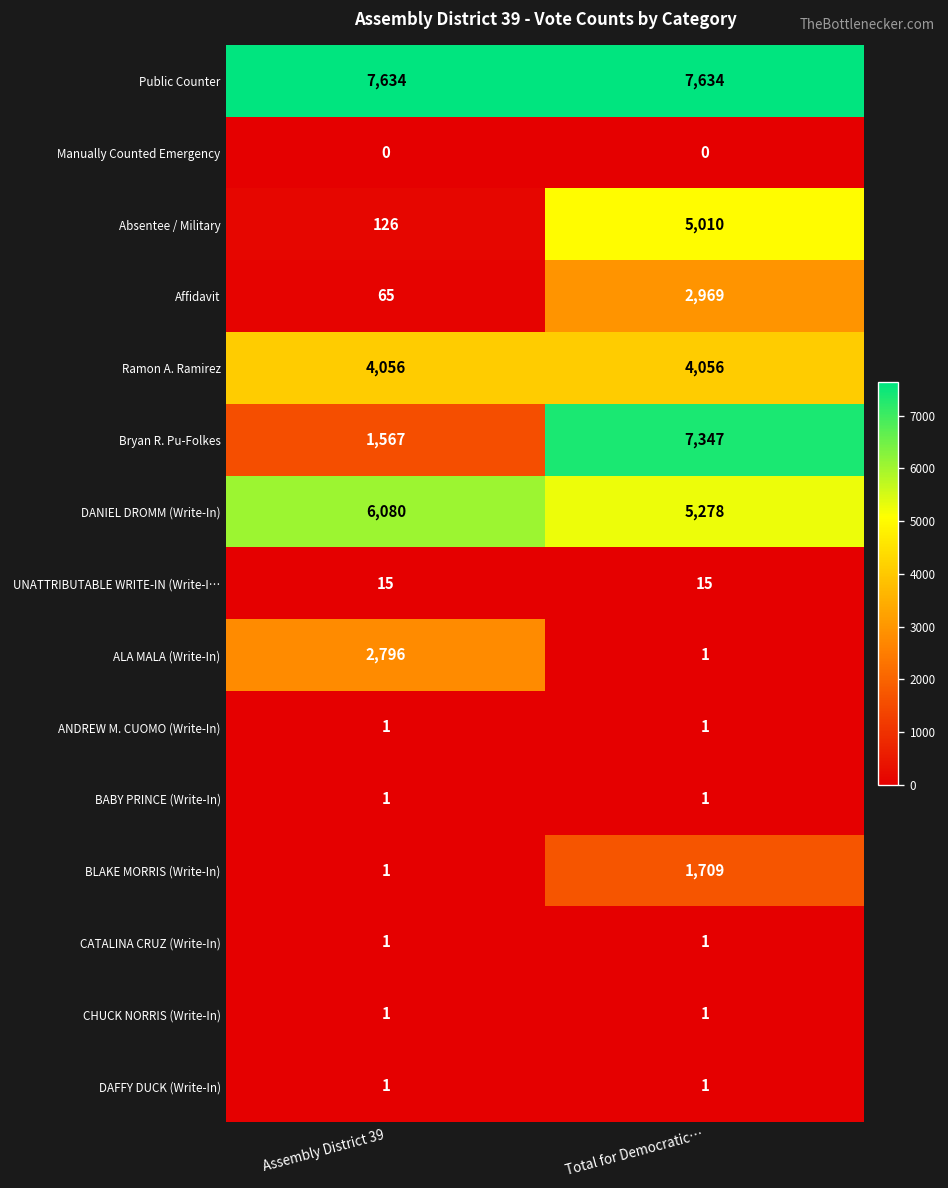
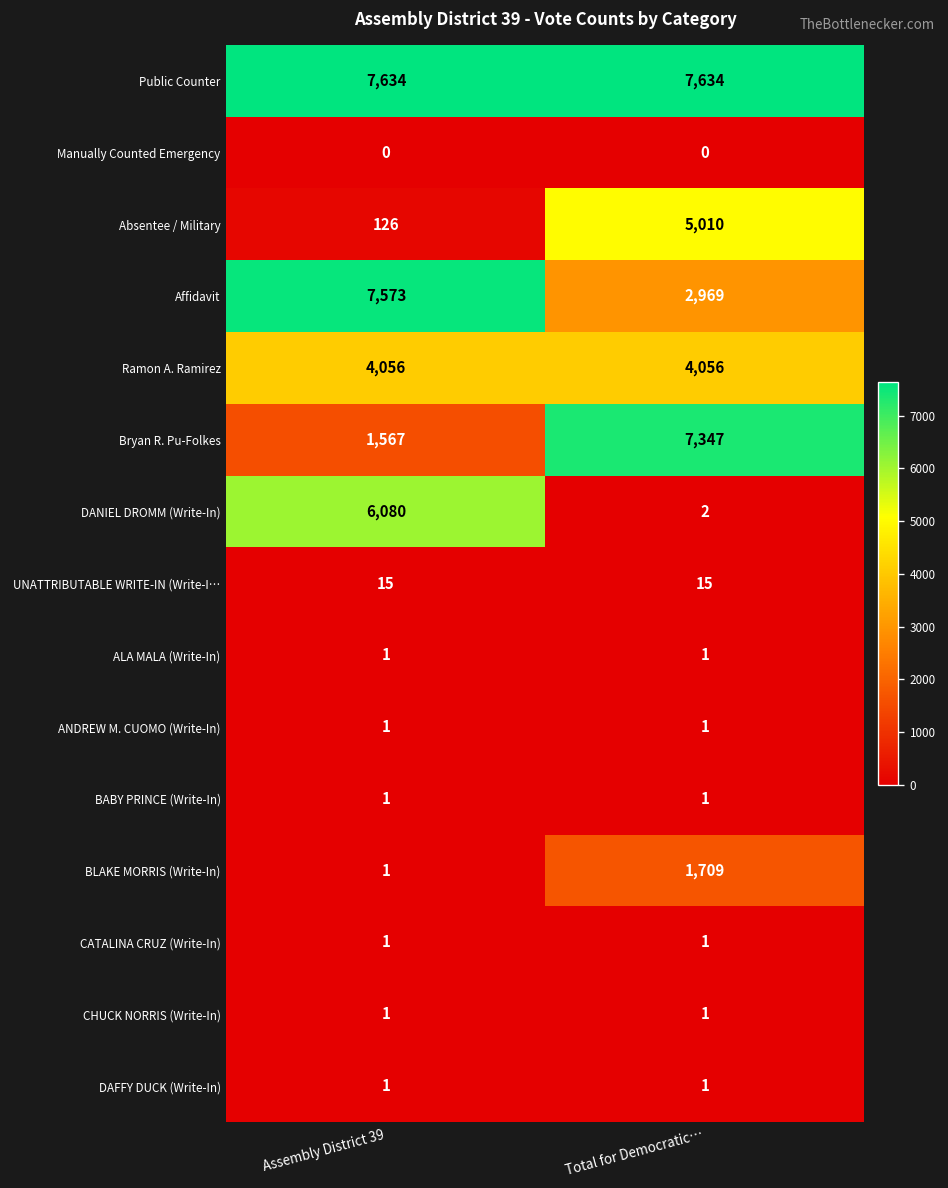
  {
    "Public Counter": {
      "Assembly District 39": "7,634",
      "Total for Democratic…": "7,634"
    },
    "Manually Counted Emergency": {
      "Assembly District 39": "0",
      "Total for Democratic…": "0"
    },
    "Absentee / Military": {
      "Assembly District 39": "126",
      "Total for Democratic…": "5,010"
    },
    "Affidavit": {
-     "Assembly District 39": "65",
+     "Assembly District 39": "7,573",
      "Total for Democratic…": "2,969"
    },
    "Ramon A. Ramirez": {
      "Assembly District 39": "4,056",
      "Total for Democratic…": "4,056"
    },
    "Bryan R. Pu-Folkes": {
      "Assembly District 39": "1,567",
      "Total for Democratic…": "7,347"
    },
    "DANIEL DROMM (Write-In)": {
      "Assembly District 39": "6,080",
-     "Total for Democratic…": "5,278"
+     "Total for Democratic…": "2"
    },
    "UNATTRIBUTABLE WRITE-IN (Write-I…": {
      "Assembly District 39": "15",
      "Total for Democratic…": "15"
    },
    "ALA MALA (Write-In)": {
-     "Assembly District 39": "2,796",
+     "Assembly District 39": "1",
      "Total for Democratic…": "1"
    },
    "ANDREW M. CUOMO (Write-In)": {
      "Assembly District 39": "1",
      "Total for Democratic…": "1"
    },
    "BABY PRINCE (Write-In)": {
      "Assembly District 39": "1",
      "Total for Democratic…": "1"
    },
    "BLAKE MORRIS (Write-In)": {
      "Assembly District 39": "1",
      "Total for Democratic…": "1,709"
    },
    "CATALINA CRUZ (Write-In)": {
      "Assembly District 39": "1",
      "Total for Democratic…": "1"
    },
    "CHUCK NORRIS (Write-In)": {
      "Assembly District 39": "1",
      "Total for Democratic…": "1"
    },
    "DAFFY DUCK (Write-In)": {
      "Assembly District 39": "1",
      "Total for Democratic…": "1"
    }
  }
